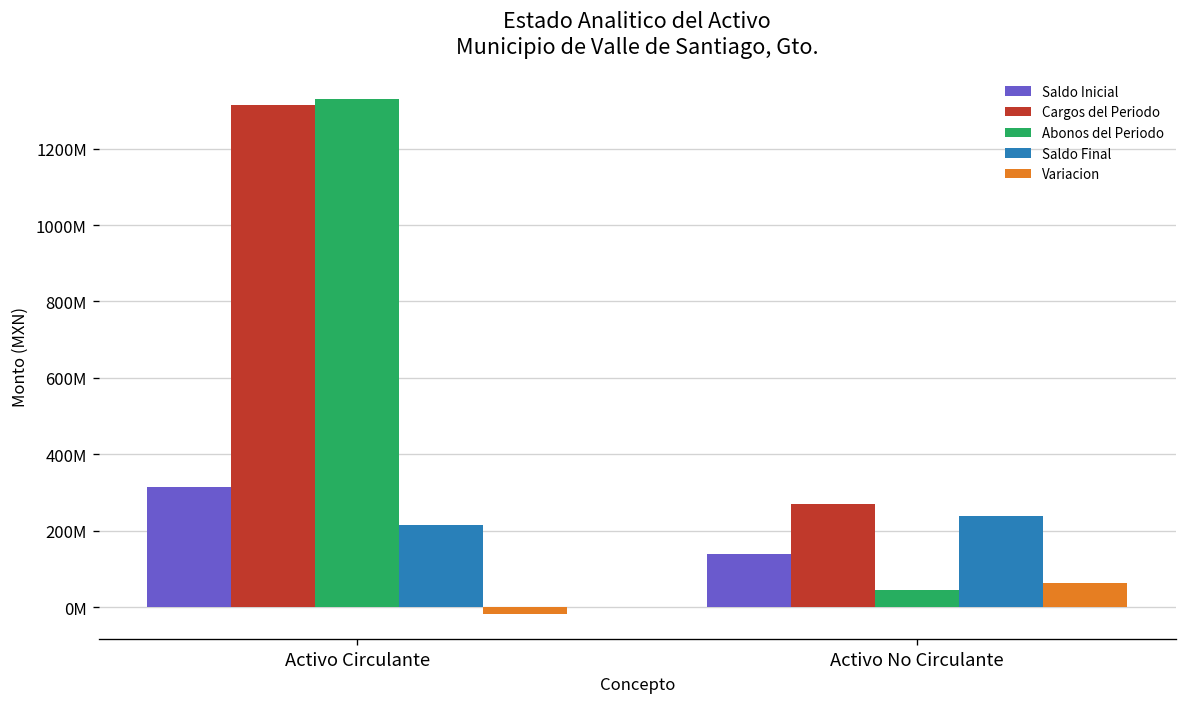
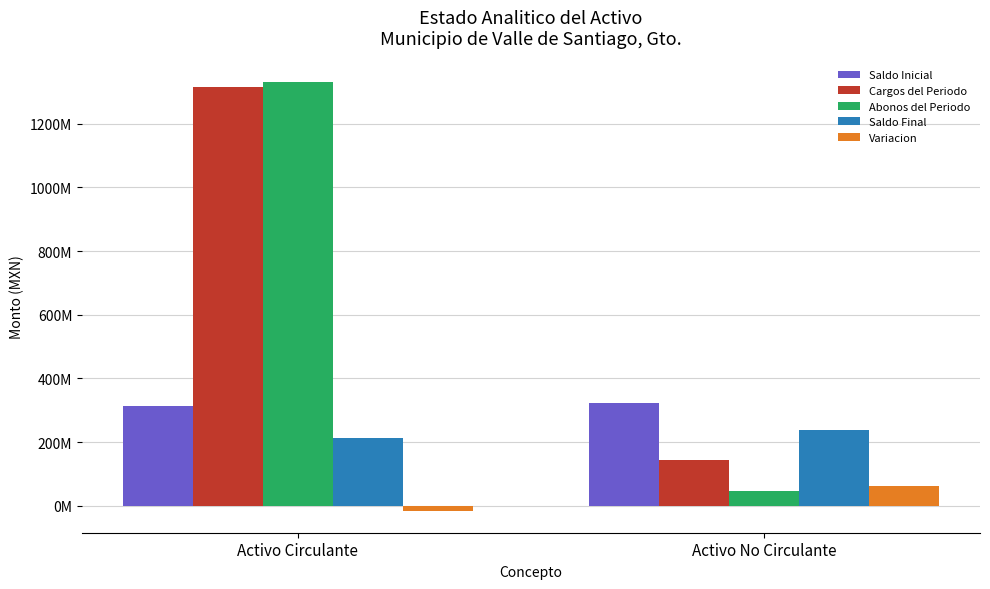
  {
    "Saldo Inicial": {
      "Activo Circulante": 310000000,
-     "Activo No Circulante": 140000000
+     "Activo No Circulante": 320000000
    },
    "Cargos del Periodo": {
      "Activo Circulante": 1310000000,
-     "Activo No Circulante": 270000000
+     "Activo No Circulante": 140000000
    },
    "Abonos del Periodo": {
      "Activo Circulante": 1330000000,
      "Activo No Circulante": 40000000
    },
    "Saldo Final": {
      "Activo Circulante": 210000000,
      "Activo No Circulante": 240000000
    },
    "Variacion": {
      "Activo Circulante": -20000000,
      "Activo No Circulante": 60000000
    }
  }
